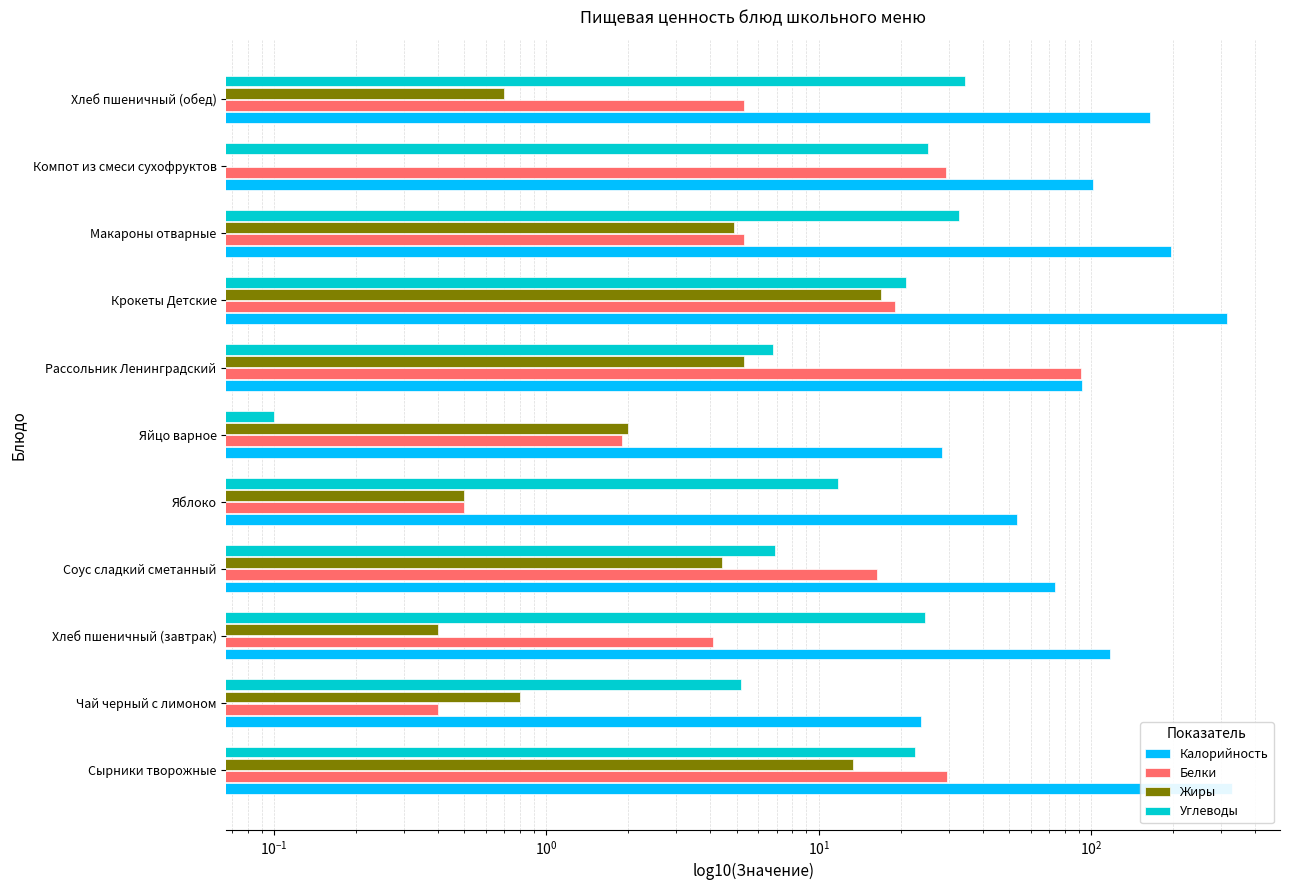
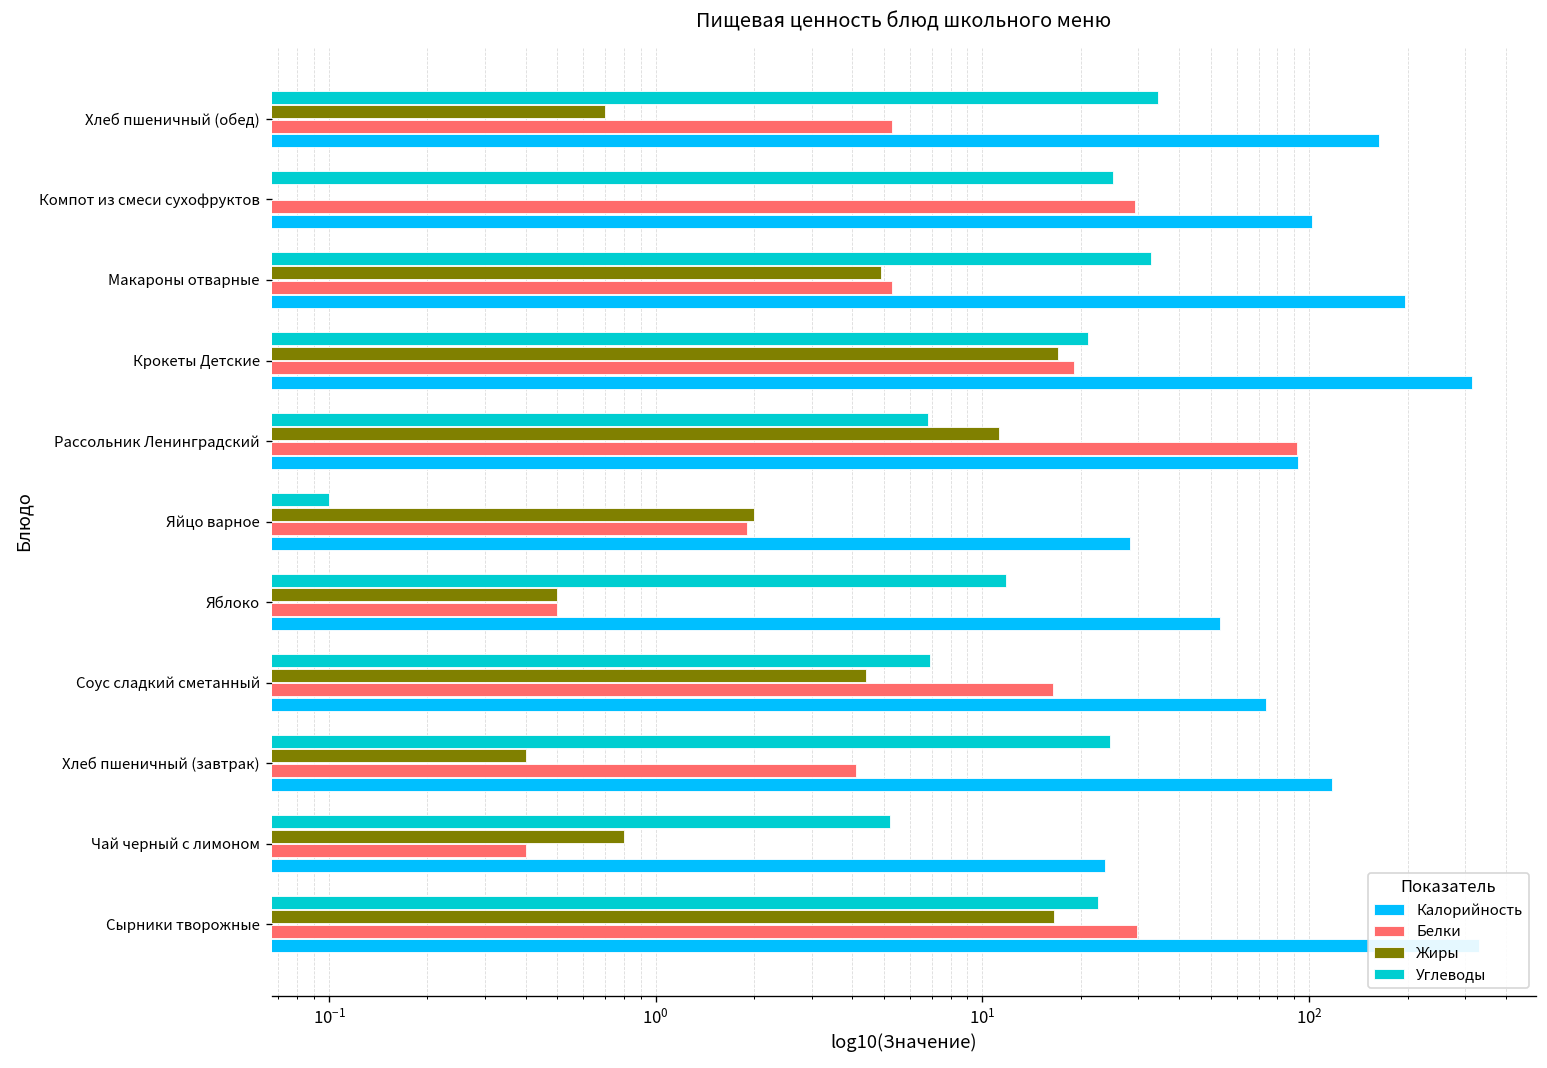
  {
    "Белки": {
      "Хлеб пшеничный (обед)": 5.3,
      "Компот из смеси сухофруктов": 29,
      "Макароны отварные": 5.3,
      "Крокеты Детские": 19,
      "Рассольник Ленинградский": 92,
      "Яйцо варное": 1.9,
      "Яблоко": 0.5,
      "Соус сладкий сметанный": 16,
      "Хлеб пшеничный (завтрак)": 4.1,
      "Чай черный с лимоном": 0.4,
      "Сырники творожные": 30
    },
    "Жиры": {
      "Хлеб пшеничный (обед)": 0.7,
      "Макароны отварные": 4.9,
      "Крокеты Детские": 17,
-     "Рассольник Ленинградский": 5.3,
+     "Рассольник Ленинградский": 11.2,
      "Яйцо варное": 2.0,
      "Яблоко": 0.5,
      "Соус сладкий сметанный": 4.4,
      "Хлеб пшеничный (завтрак)": 0.4,
      "Чай черный с лимоном": 0.8,
-     "Сырники творожные": 13
+     "Сырники творожные": 17
    }
  }
